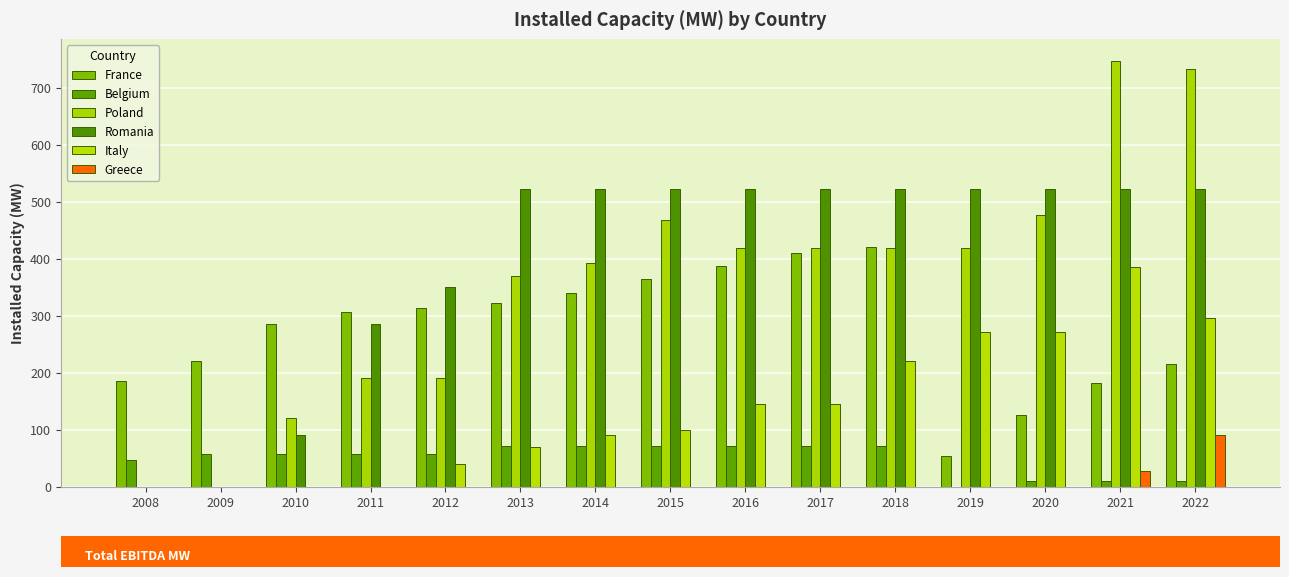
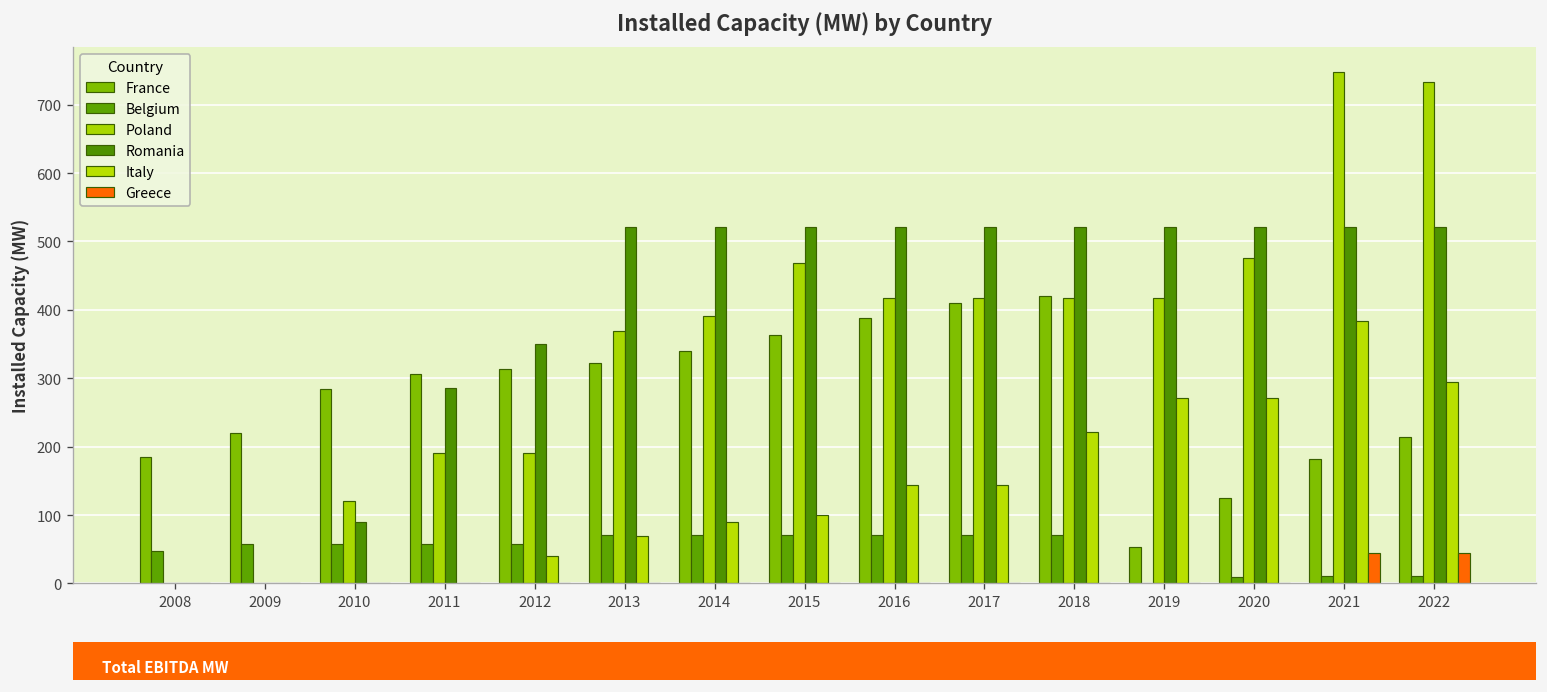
  {
    "Greece": {
      "2008": 0,
      "2009": 0,
      "2010": 0,
      "2011": 0,
      "2012": 0,
      "2013": 0,
      "2014": 0,
      "2015": 0,
      "2016": 0,
      "2017": 0,
      "2018": 0,
      "2019": 0,
      "2020": 0,
-     "2021": 30,
-     "2022": 90
+     "2021": 40,
+     "2022": 40
    }
  }
